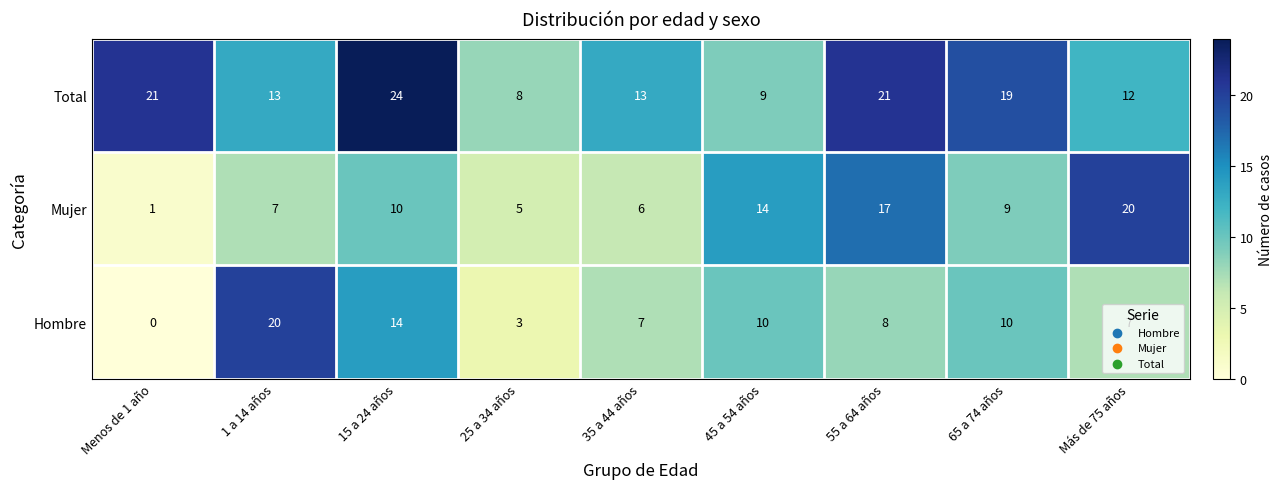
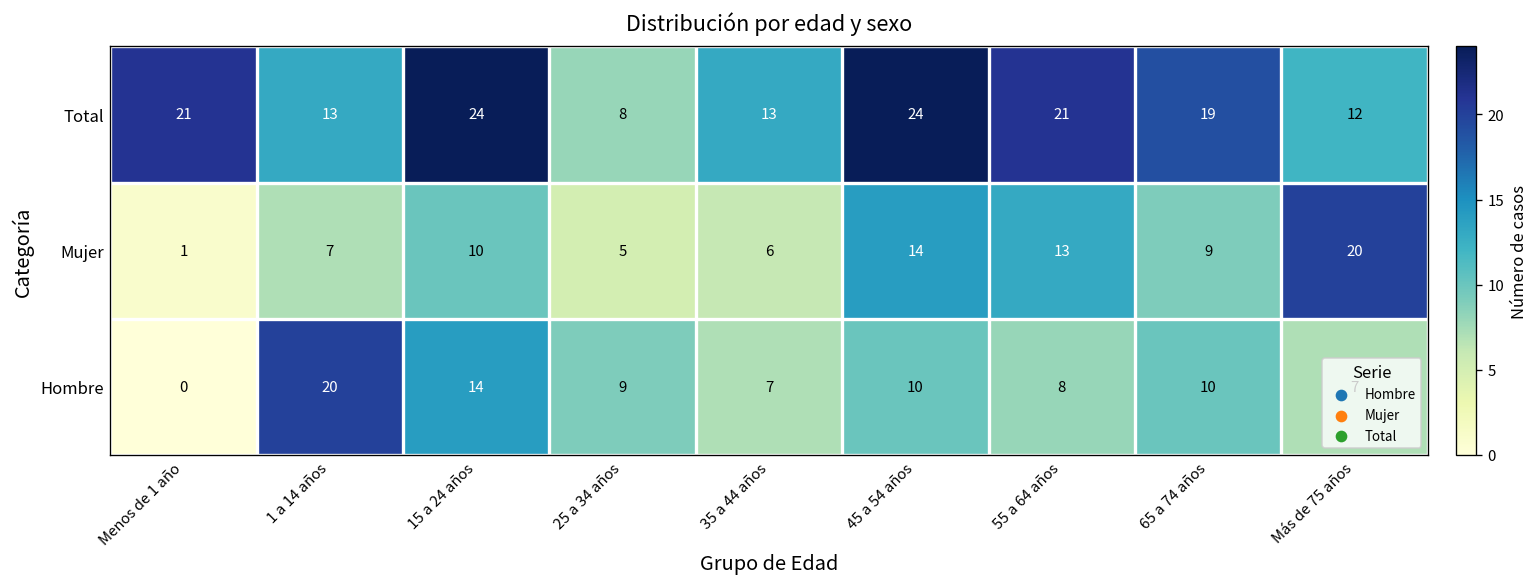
  {
    "Total": {
      "Menos de 1 año": 21,
      "1 a 14 años": 13,
      "15 a 24 años": 24,
      "25 a 34 años": 8,
      "35 a 44 años": 13,
-     "45 a 54 años": 9,
+     "45 a 54 años": 24,
      "55 a 64 años": 21,
      "65 a 74 años": 19,
      "Más de 75 años": 12
    },
    "Mujer": {
      "Menos de 1 año": 1,
      "1 a 14 años": 7,
      "15 a 24 años": 10,
      "25 a 34 años": 5,
      "35 a 44 años": 6,
      "45 a 54 años": 14,
-     "55 a 64 años": 17,
+     "55 a 64 años": 13,
      "65 a 74 años": 9,
      "Más de 75 años": 20
    },
    "Hombre": {
      "Menos de 1 año": 0,
      "1 a 14 años": 20,
      "15 a 24 años": 14,
-     "25 a 34 años": 3,
+     "25 a 34 años": 9,
      "35 a 44 años": 7,
      "45 a 54 años": 10,
      "55 a 64 años": 8,
      "65 a 74 años": 10
    }
  }
